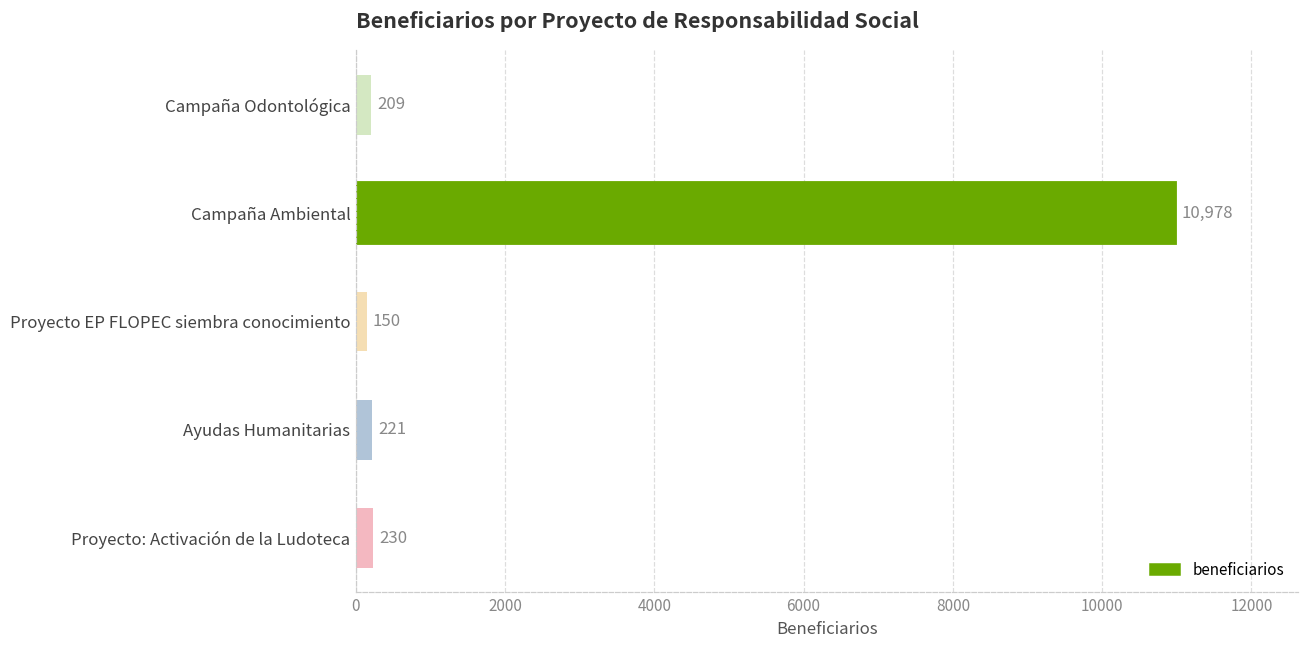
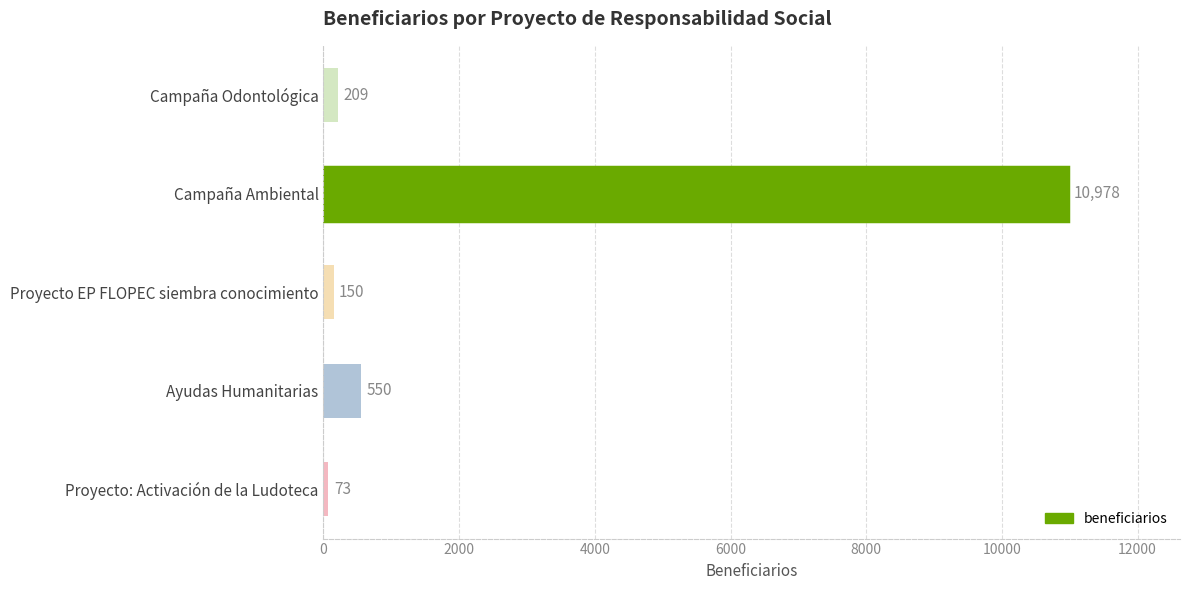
  {
    "Campaña Odontológica": "209",
    "Campaña Ambiental": "10,978",
    "Proyecto EP FLOPEC siembra conocimiento": "150",
-   "Ayudas Humanitarias": "221",
-   "Proyecto: Activación de la Ludoteca": "230"
+   "Ayudas Humanitarias": "550",
+   "Proyecto: Activación de la Ludoteca": "73"
  }
